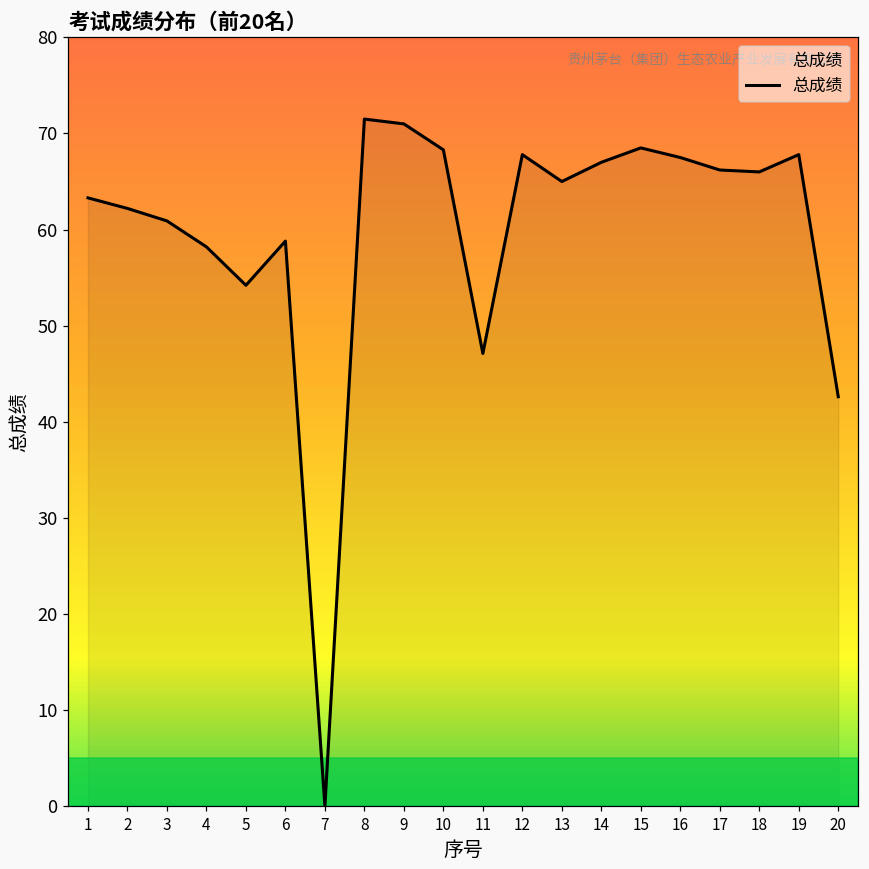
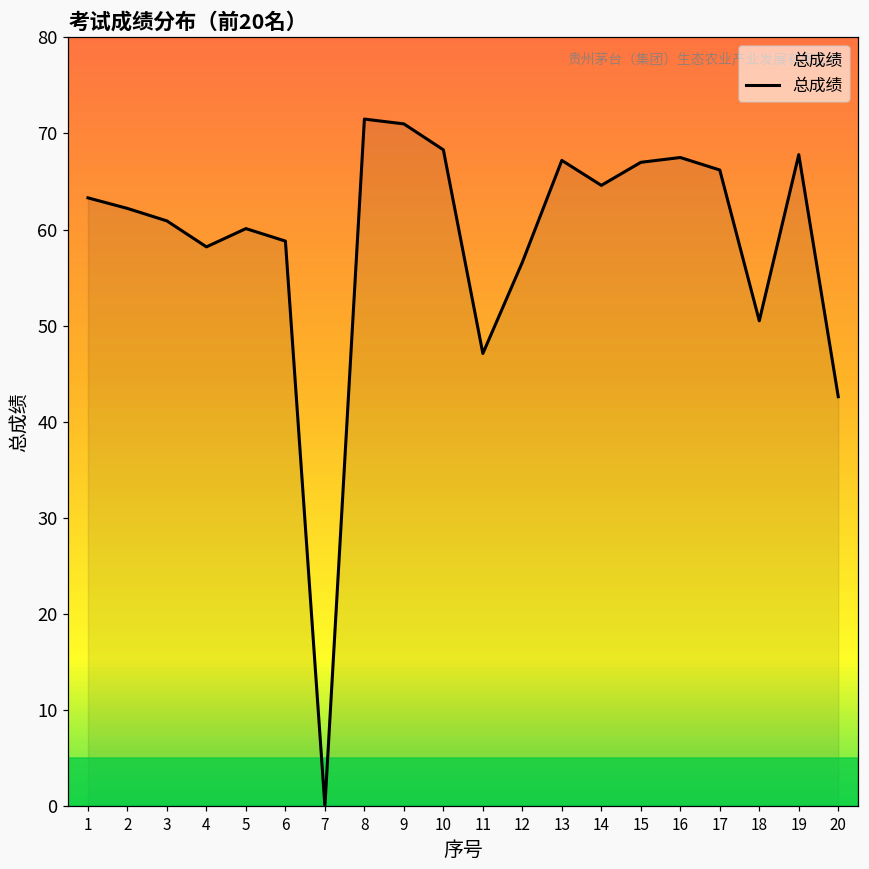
  {
    "1": 63,
    "2": 62,
    "3": 61,
    "4": 58,
-   "5": 54,
+   "5": 60,
    "6": 59,
    "8": 72,
    "9": 71,
    "10": 68,
    "11": 47,
-   "12": 68,
-   "13": 65,
-   "14": 67,
-   "15": 69,
+   "12": 57,
+   "13": 67,
+   "14": 65,
+   "15": 67,
    "16": 68,
    "17": 66,
-   "18": 66,
+   "18": 51,
    "19": 68,
    "20": 43
  }
